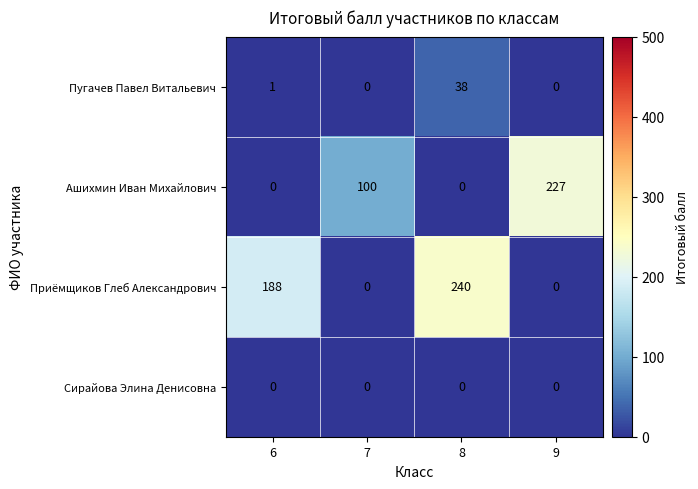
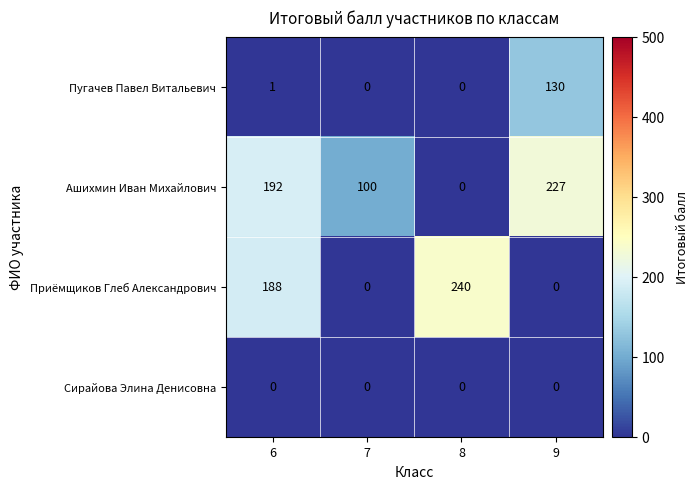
  {
    "Пугачев Павел Витальевич": {
      "6": 1,
      "7": 0,
-     "8": 38,
-     "9": 0
+     "8": 0,
+     "9": 130
    },
    "Ашихмин Иван Михайлович": {
-     "6": 0,
+     "6": 192,
      "7": 100,
      "8": 0,
      "9": 227
    },
    "Приёмщиков Глеб Александрович": {
      "6": 188,
      "7": 0,
      "8": 240,
      "9": 0
    },
    "Сирайова Элина Денисовна": {
      "6": 0,
      "7": 0,
      "8": 0,
      "9": 0
    }
  }
